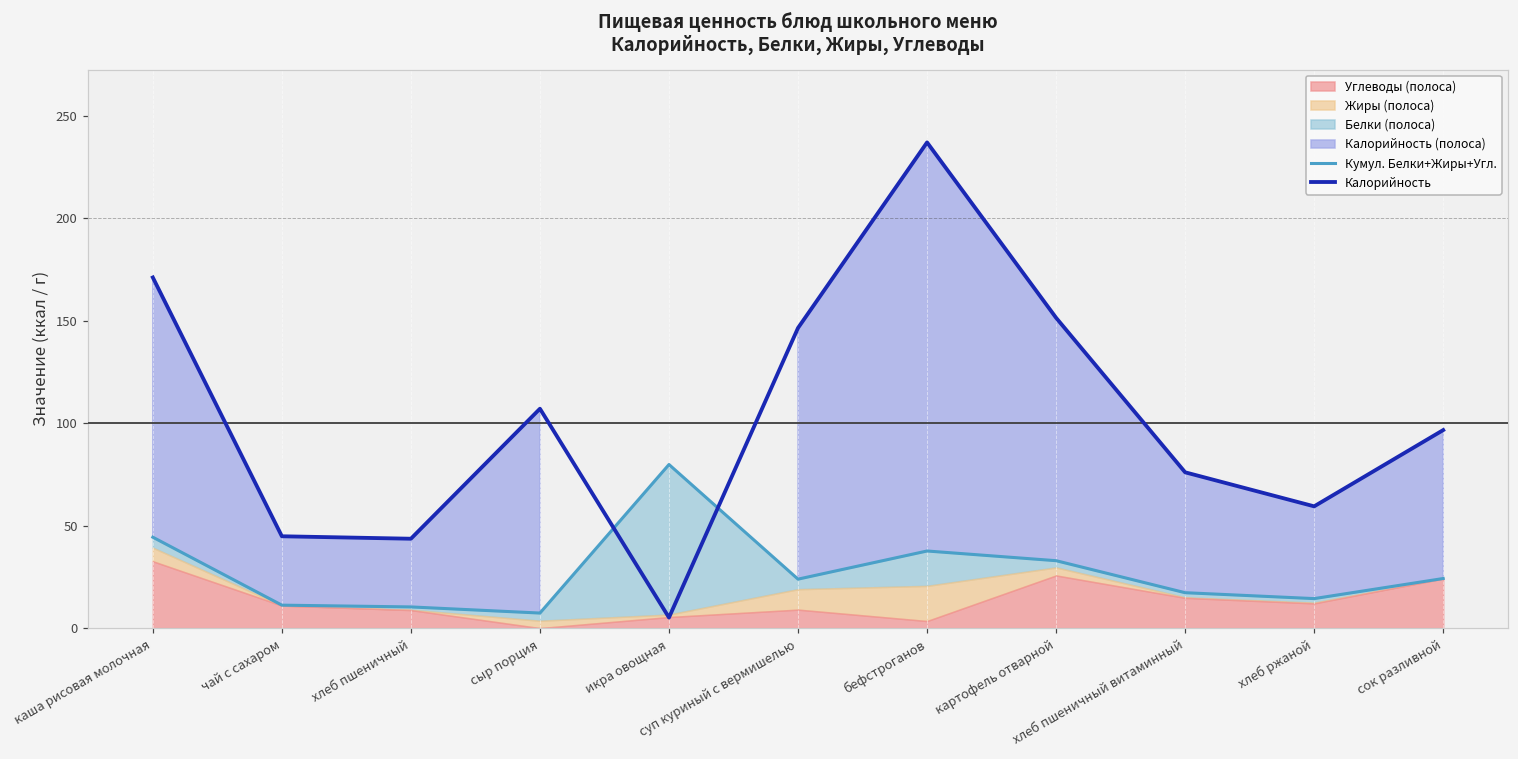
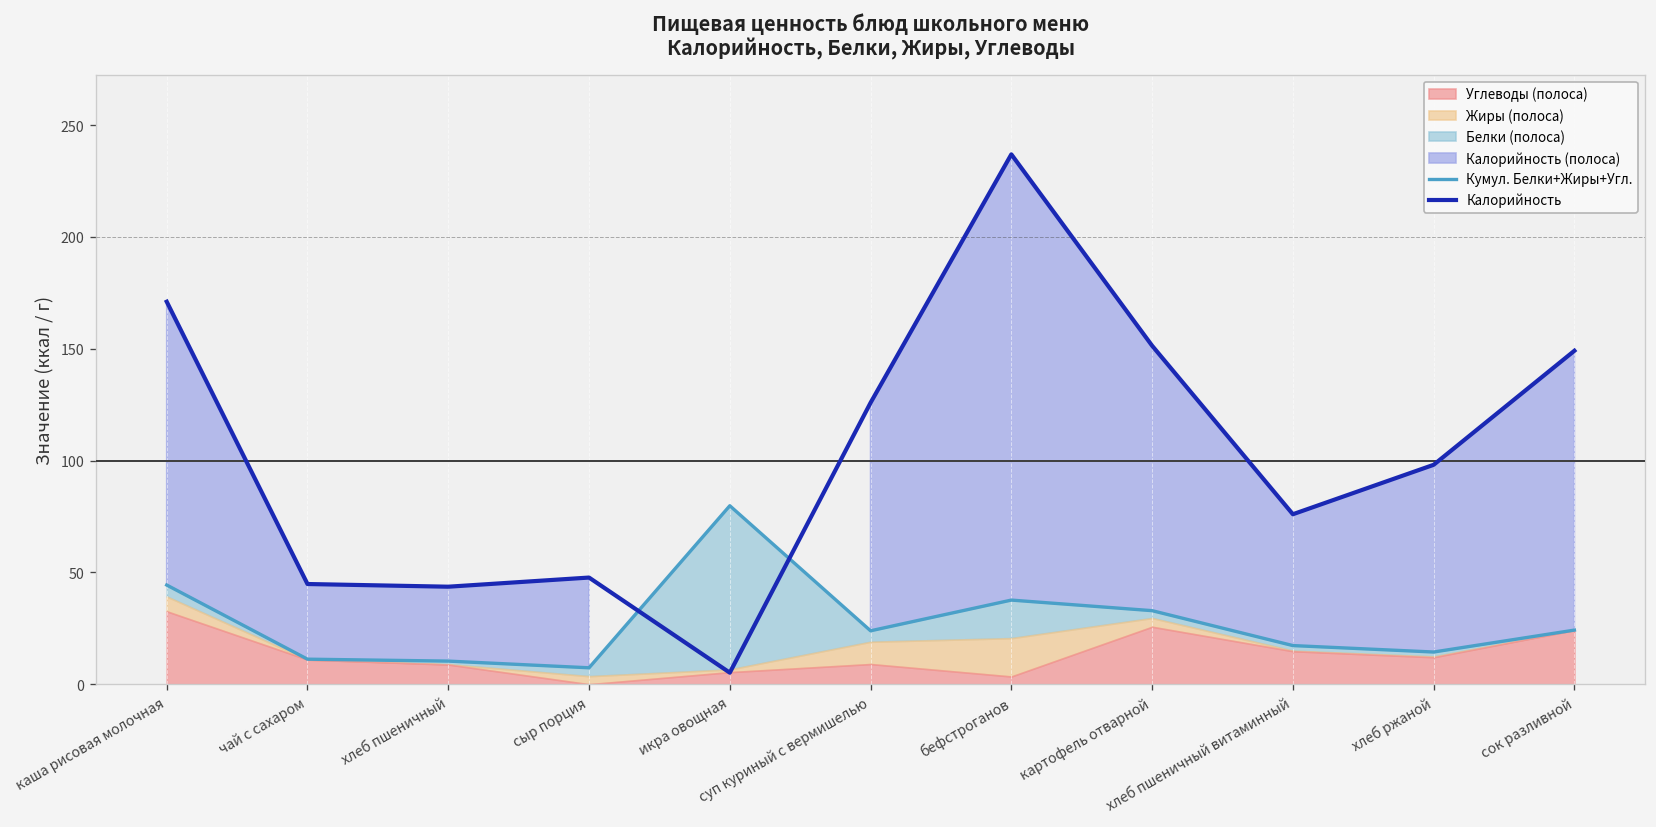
  {
    "Калорийность": {
      "каша рисовая молочная": 171,
      "чай с сахаром": 45,
      "хлеб пшеничный": 44,
-     "сыр порция": 107,
-     "суп куриный с вермишелью": 146,
+     "сыр порция": 48,
+     "суп куриный с вермишелью": 126,
      "бефстроганов": 237,
      "картофель отварной": 151,
      "хлеб пшеничный витаминный": 76,
-     "хлеб ржаной": 59,
-     "сок разливной": 97
+     "хлеб ржаной": 98,
+     "сок разливной": 149
    }
  }
